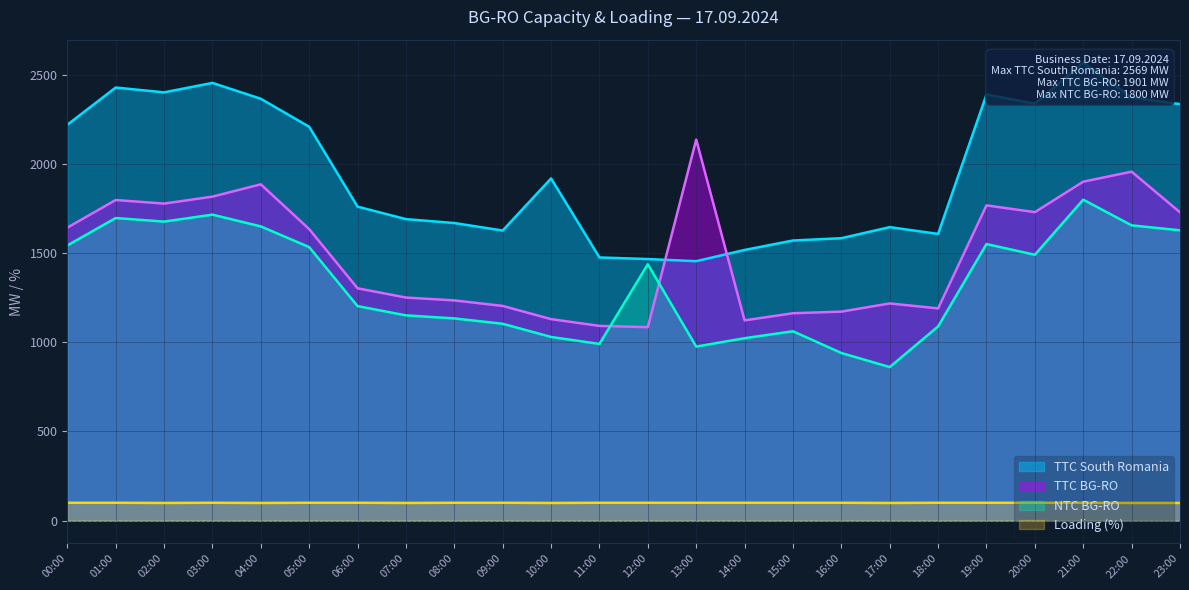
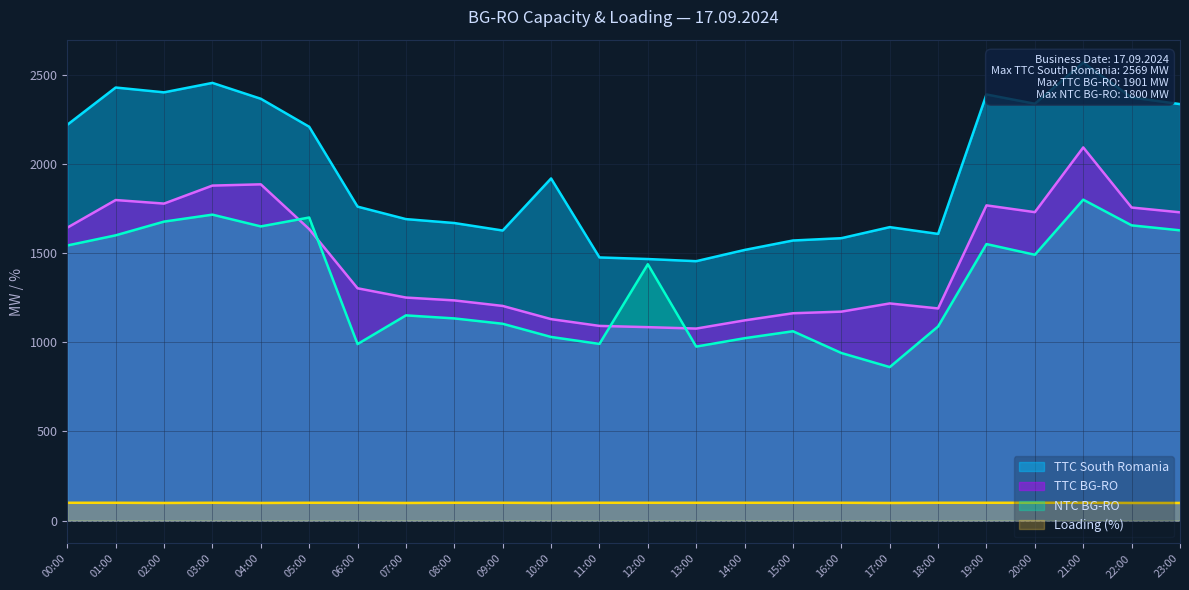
  {
    "TTC South Romania": {
      "00:00": 2220,
      "01:00": 2430,
      "02:00": 2400,
      "03:00": 2460,
      "04:00": 2370,
      "05:00": 2210,
      "06:00": 1760,
      "07:00": 1690,
      "08:00": 1670,
      "09:00": 1630,
      "10:00": 1920,
      "11:00": 1480,
      "12:00": 1470,
      "13:00": 1460,
      "14:00": 1520,
      "15:00": 1570,
      "16:00": 1580,
      "17:00": 1650,
      "18:00": 1610,
      "23:00": 2340
    },
    "TTC BG-RO": {
      "00:00": 1640,
      "01:00": 1800,
      "02:00": 1780,
-     "03:00": 1820,
+     "03:00": 1880,
      "04:00": 1890,
      "05:00": 1640,
      "06:00": 1300,
      "07:00": 1250,
      "08:00": 1240,
      "09:00": 1200,
      "10:00": 1130,
      "11:00": 1090,
      "12:00": 1090,
-     "13:00": 2140,
+     "13:00": 1080,
      "14:00": 1120,
      "15:00": 1160,
      "16:00": 1170,
      "17:00": 1220,
      "18:00": 1190,
      "19:00": 1770,
      "20:00": 1730,
-     "21:00": 1900,
-     "22:00": 1960,
+     "21:00": 2090,
+     "22:00": 1760,
      "23:00": 1730
    },
    "NTC BG-RO": {
      "00:00": 1540,
-     "01:00": 1700,
+     "01:00": 1600,
      "02:00": 1680,
      "03:00": 1720,
      "04:00": 1650,
-     "05:00": 1530,
-     "06:00": 1200,
+     "05:00": 1700,
+     "06:00": 990,
      "07:00": 1150,
      "08:00": 1130,
      "09:00": 1100,
      "10:00": 1030,
      "11:00": 990,
      "12:00": 1440,
      "13:00": 980,
      "14:00": 1020,
      "15:00": 1060,
      "16:00": 940,
      "17:00": 860,
      "18:00": 1090,
      "19:00": 1550,
      "20:00": 1490,
      "21:00": 1800,
      "22:00": 1660,
      "23:00": 1630
    },
    "Loading (%)": {
      "00:00": 100,
      "01:00": 100,
      "02:00": 100,
      "03:00": 100,
      "04:00": 100,
      "05:00": 100,
      "06:00": 100,
      "07:00": 100,
      "08:00": 100,
      "09:00": 100,
      "10:00": 100,
      "11:00": 100,
      "12:00": 100,
      "13:00": 100,
      "14:00": 100,
      "15:00": 100,
      "16:00": 100,
      "17:00": 100,
      "18:00": 100,
      "19:00": 100,
      "23:00": 100
    }
  }
